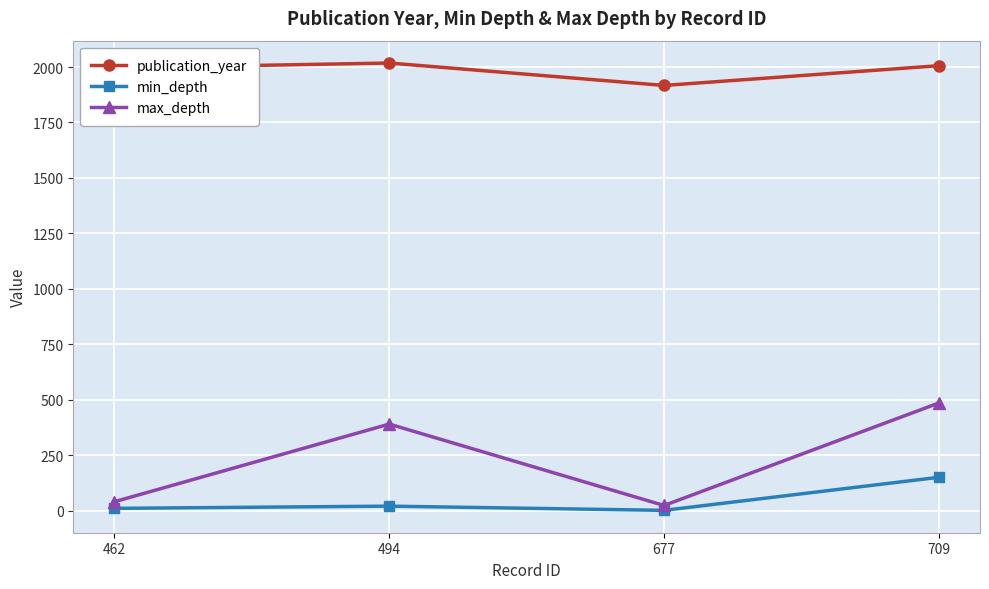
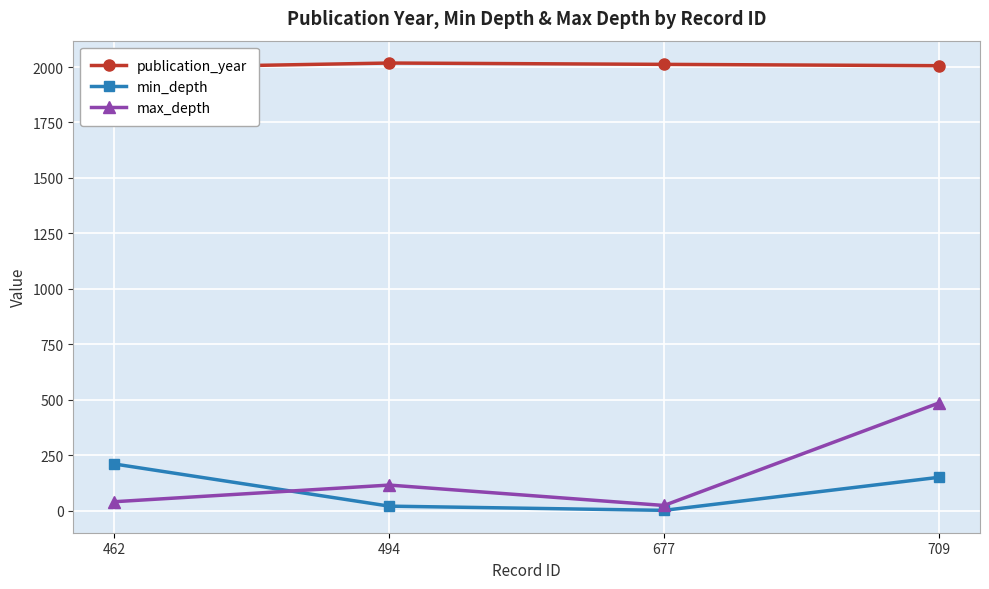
  {
    "publication_year": {
      "494": 2020,
-     "677": 1920,
+     "677": 2010,
      "709": 2010
    },
    "min_depth": {
-     "462": 10,
+     "462": 210,
      "494": 20,
      "677": 0,
      "709": 150
    },
    "max_depth": {
      "462": 40,
-     "494": 390,
+     "494": 120,
      "677": 20,
      "709": 490
    }
  }
